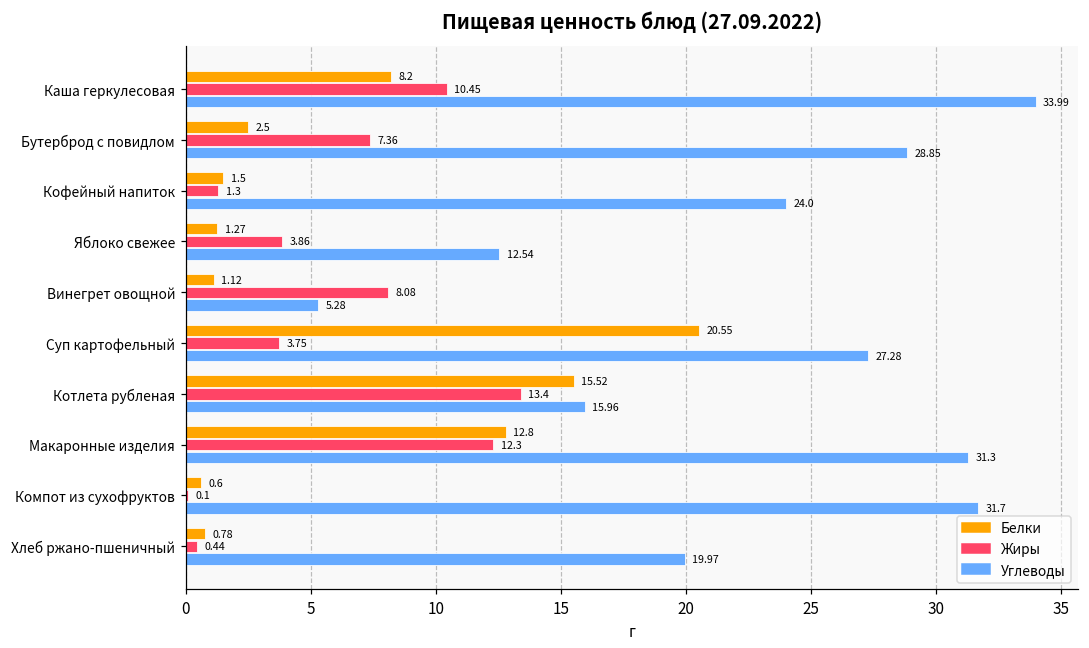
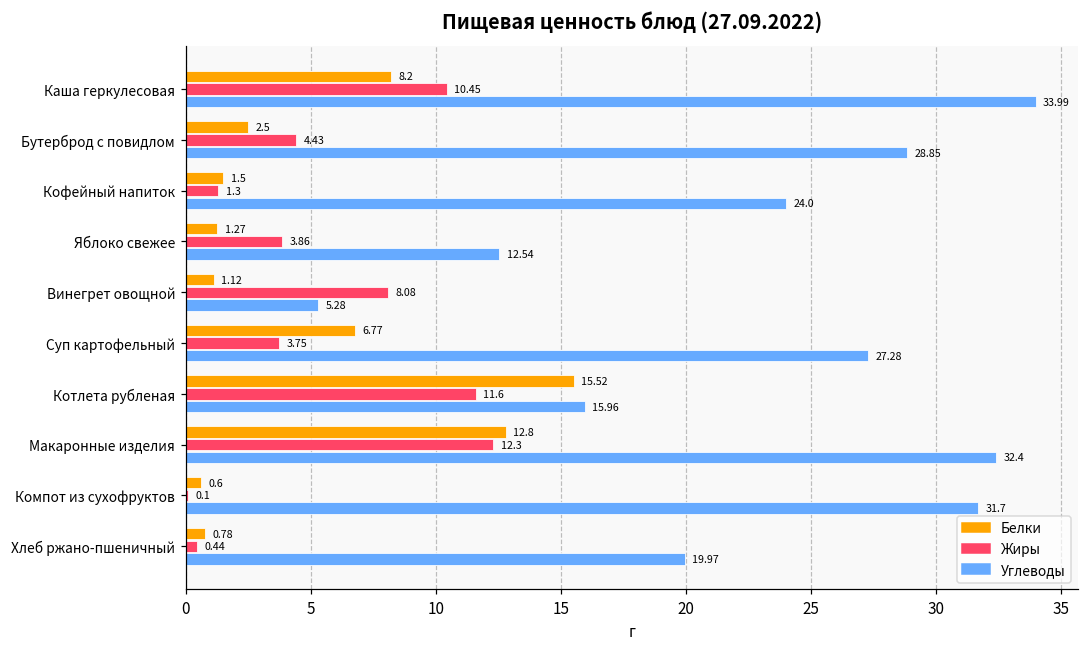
  {
    "Белки": {
      "Каша геркулесовая": 8.2,
      "Бутерброд с повидлом": 2.5,
      "Кофейный напиток": 1.5,
      "Яблоко свежее": 1.27,
      "Винегрет овощной": 1.12,
-     "Суп картофельный": 20.55,
+     "Суп картофельный": 6.77,
      "Котлета рубленая": 15.52,
      "Макаронные изделия": 12.8,
      "Компот из сухофруктов": 0.6,
      "Хлеб ржано-пшеничный": 0.78
    },
    "Жиры": {
      "Каша геркулесовая": 10.45,
-     "Бутерброд с повидлом": 7.36,
+     "Бутерброд с повидлом": 4.43,
      "Кофейный напиток": 1.3,
      "Яблоко свежее": 3.86,
      "Винегрет овощной": 8.08,
      "Суп картофельный": 3.75,
-     "Котлета рубленая": 13.4,
+     "Котлета рубленая": 11.6,
      "Макаронные изделия": 12.3,
      "Компот из сухофруктов": 0.1,
      "Хлеб ржано-пшеничный": 0.44
    },
    "Углеводы": {
      "Каша геркулесовая": 33.99,
      "Бутерброд с повидлом": 28.85,
      "Кофейный напиток": 24.0,
      "Яблоко свежее": 12.54,
      "Винегрет овощной": 5.28,
      "Суп картофельный": 27.28,
      "Котлета рубленая": 15.96,
-     "Макаронные изделия": 31.3,
+     "Макаронные изделия": 32.4,
      "Компот из сухофруктов": 31.7,
      "Хлеб ржано-пшеничный": 19.97
    }
  }
